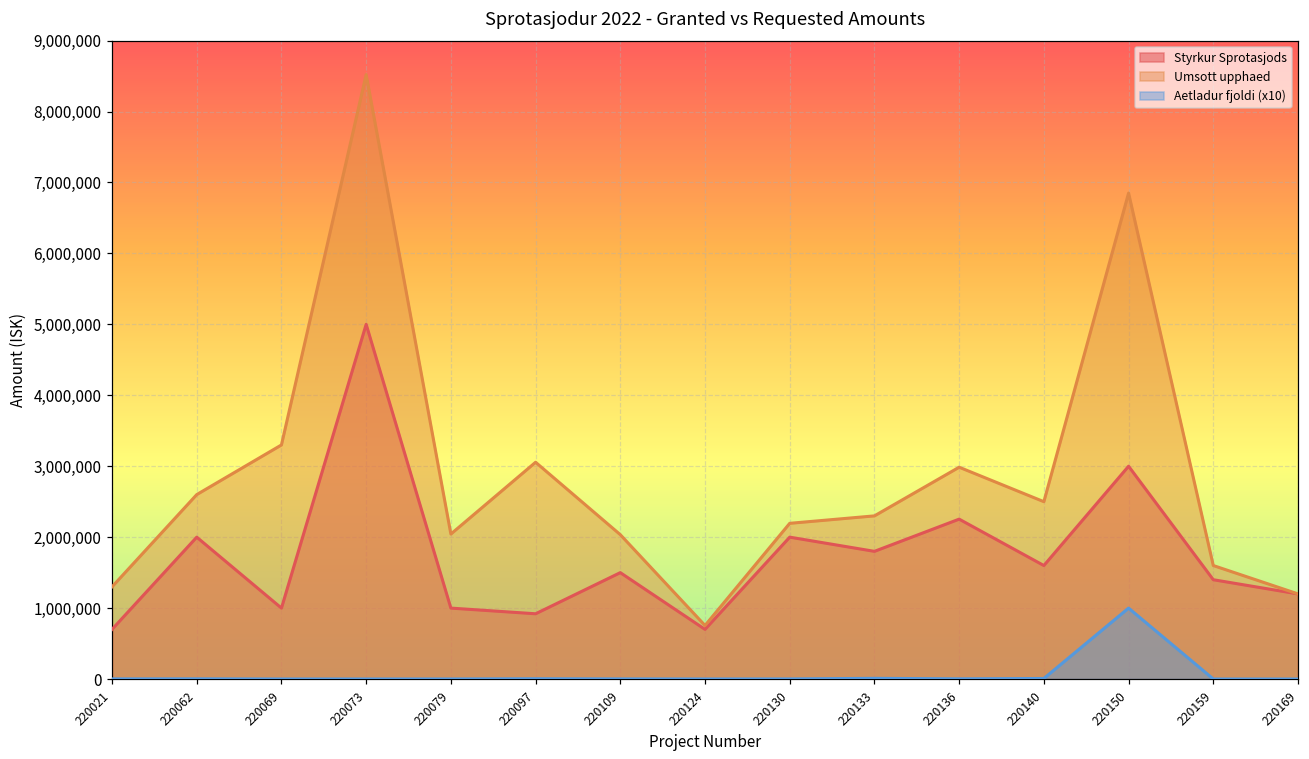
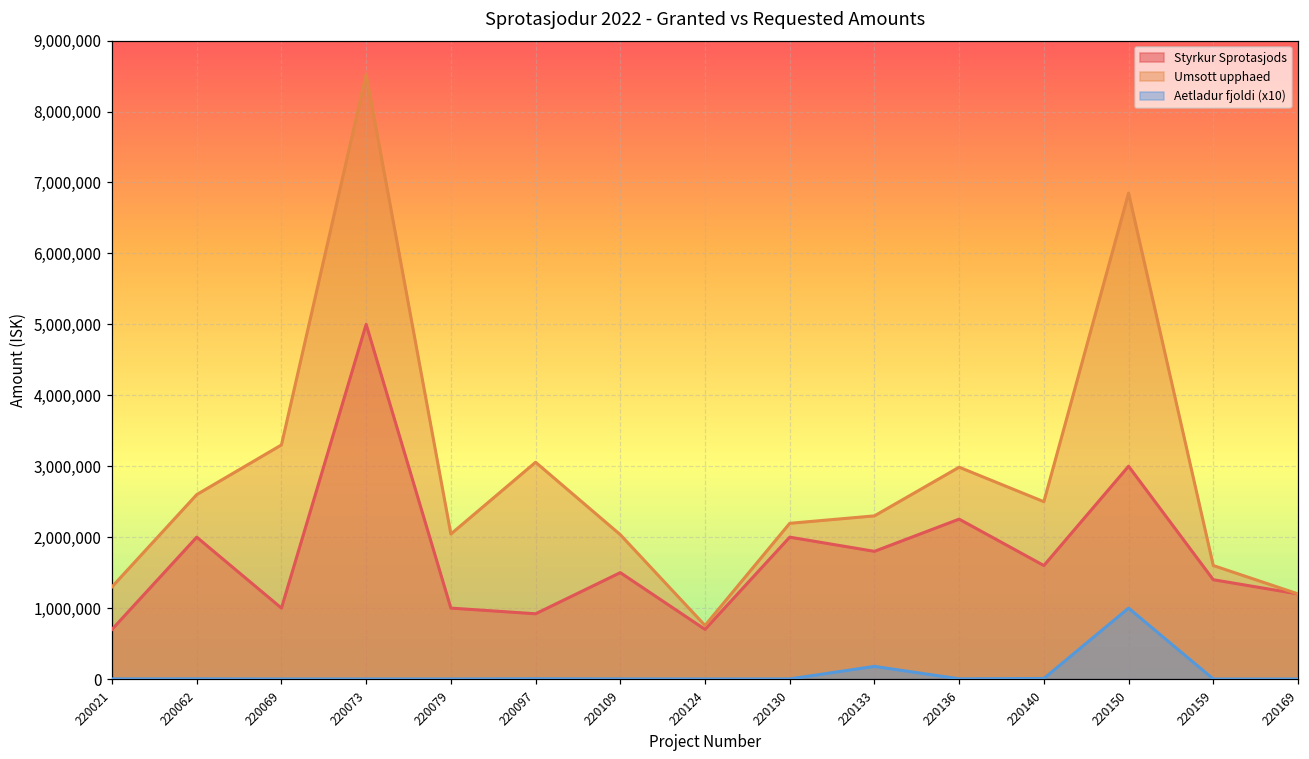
  {
    "Aetladur fjoldi (x10)": {
      "220021": "0",
      "220062": "0",
      "220069": "0",
      "220073": "0",
      "220079": "0",
      "220097": "0",
      "220109": "0",
      "220124": "0",
      "220130": "0",
-     "220133": "0",
+     "220133": "200,000",
      "220136": "0",
      "220140": "0",
      "220150": "1,000,000",
      "220159": "0",
      "220169": "0"
    }
  }
